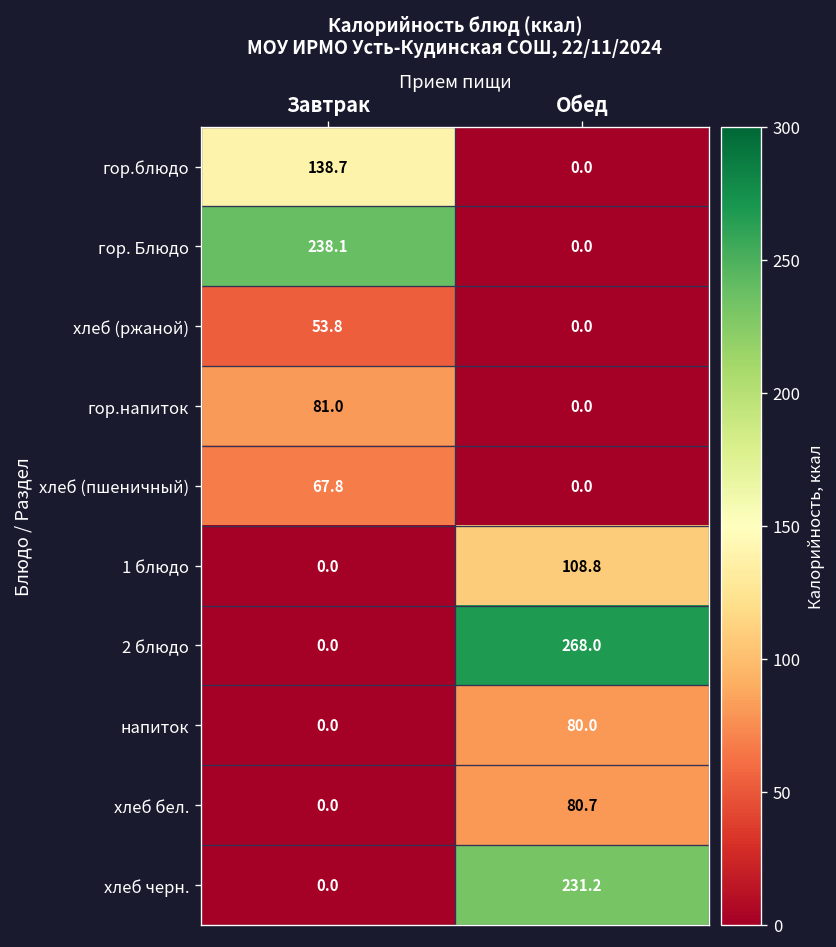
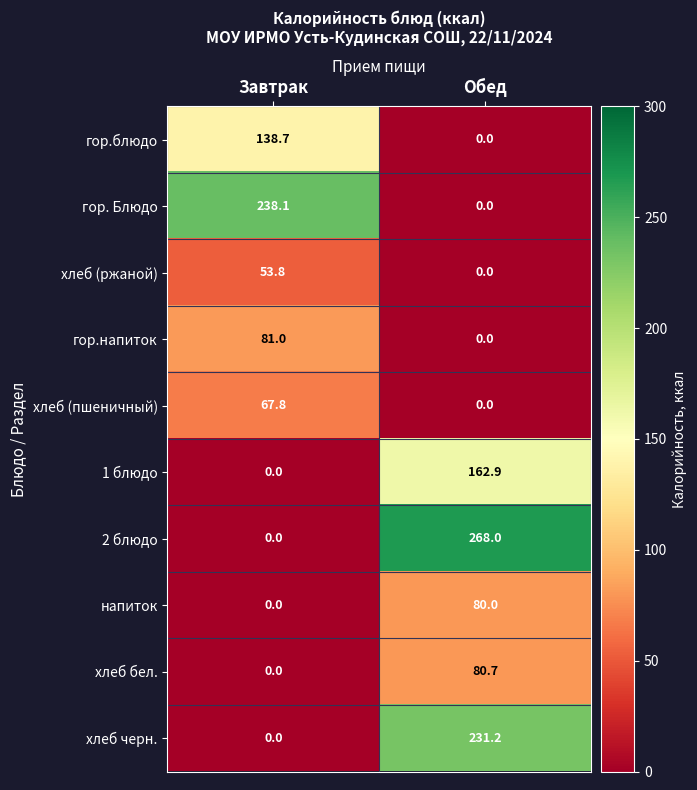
  {
    "гор.блюдо": {
      "Завтрак": 138.7,
      "Обед": 0.0
    },
    "гор. Блюдо": {
      "Завтрак": 238.1,
      "Обед": 0.0
    },
    "хлеб (ржаной)": {
      "Завтрак": 53.8,
      "Обед": 0.0
    },
    "гор.напиток": {
      "Завтрак": 81.0,
      "Обед": 0.0
    },
    "хлеб (пшеничный)": {
      "Завтрак": 67.8,
      "Обед": 0.0
    },
    "1 блюдо": {
      "Завтрак": 0.0,
-     "Обед": 108.8
+     "Обед": 162.9
    },
    "2 блюдо": {
      "Завтрак": 0.0,
      "Обед": 268.0
    },
    "напиток": {
      "Завтрак": 0.0,
      "Обед": 80.0
    },
    "хлеб бел.": {
      "Завтрак": 0.0,
      "Обед": 80.7
    },
    "хлеб черн.": {
      "Завтрак": 0.0,
      "Обед": 231.2
    }
  }
